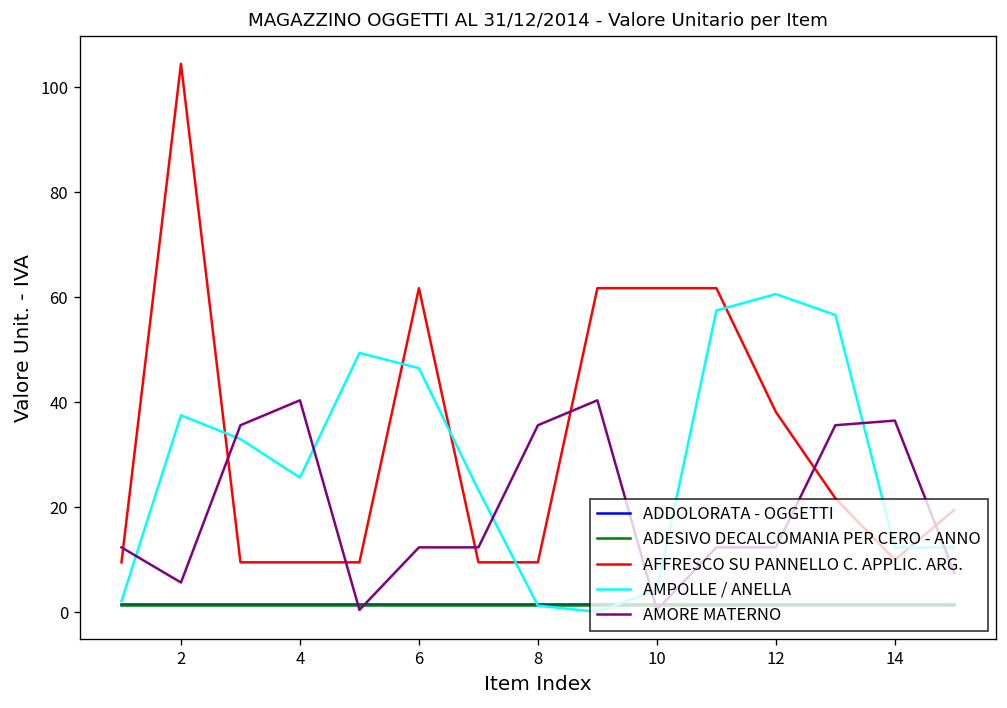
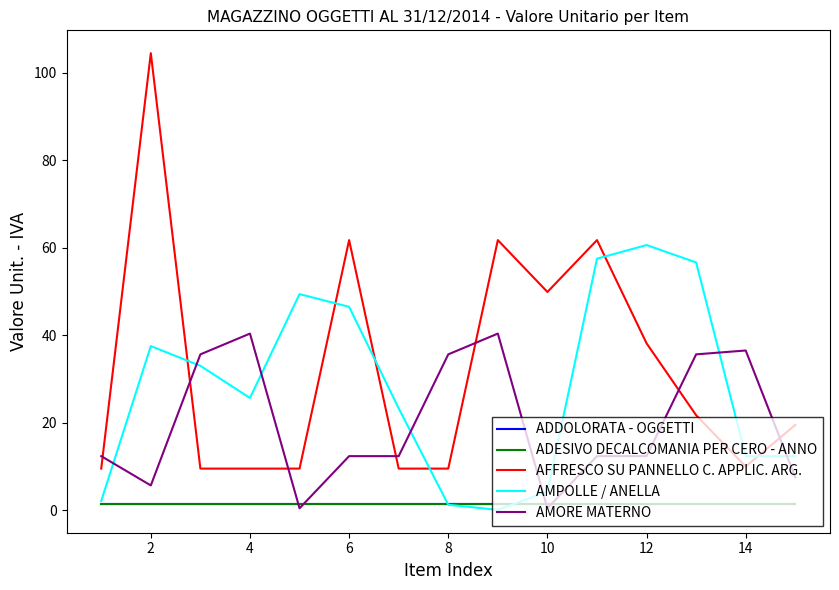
  {
    "AFFRESCO SU PANNELLO C. APPLIC. ARG.": {
      "2": 105,
      "4": 10,
      "6": 62,
      "8": 10,
-     "10": 62,
+     "10": 50,
      "12": 38
    },
    "AMPOLLE / ANELLA": {
      "2": 38,
      "4": 26,
      "6": 47,
      "12": 61
    },
    "AMORE MATERNO": {
      "2": 6,
      "4": 40,
      "6": 12,
      "8": 36,
      "14": 37
    }
  }
